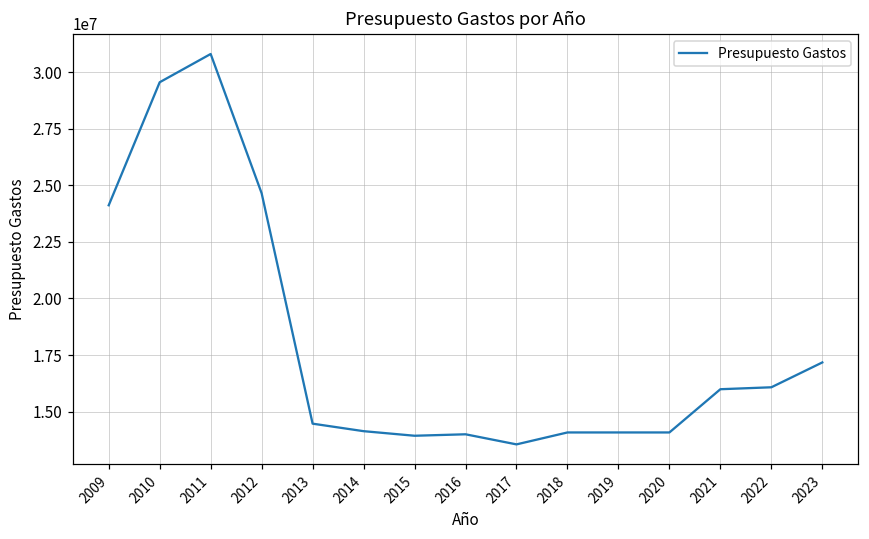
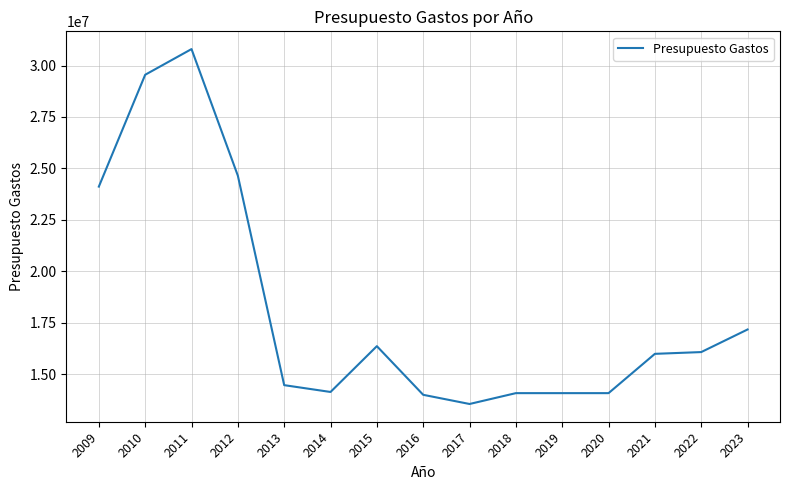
  {
    "2009": 24100000,
    "2010": 29600000,
    "2011": 30800000,
    "2012": 24600000,
    "2013": 14500000,
    "2014": 14100000,
-   "2015": 13900000,
+   "2015": 16400000,
    "2016": 14000000,
    "2017": 13600000,
    "2018": 14100000,
    "2019": 14100000,
    "2020": 14100000,
    "2021": 16000000,
    "2022": 16100000,
    "2023": 17200000
  }
